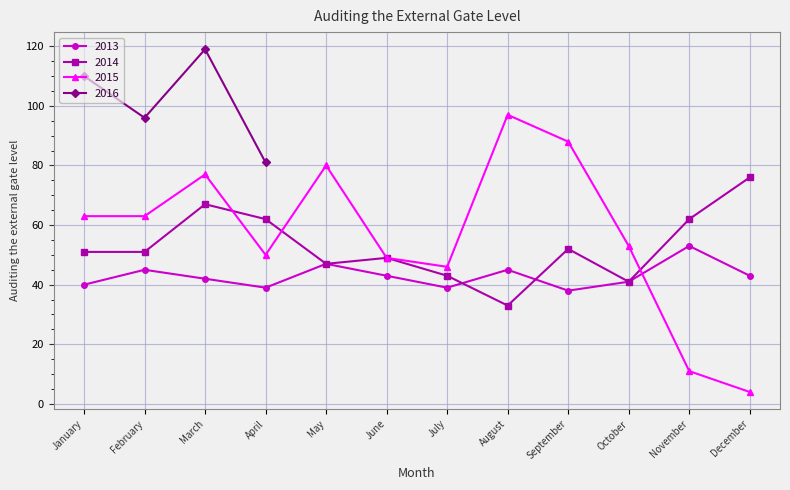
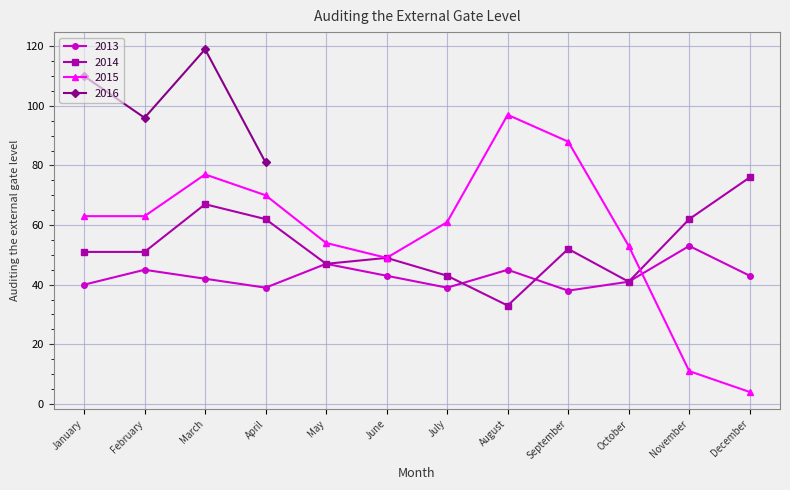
  {
    "2015": {
      "January": 63,
      "February": 63,
      "March": 77,
-     "April": 50,
-     "May": 80,
-     "July": 46,
+     "April": 70,
+     "May": 54,
+     "July": 61,
      "August": 97,
      "September": 88,
      "October": 53,
      "November": 11,
      "December": 4
    }
  }
